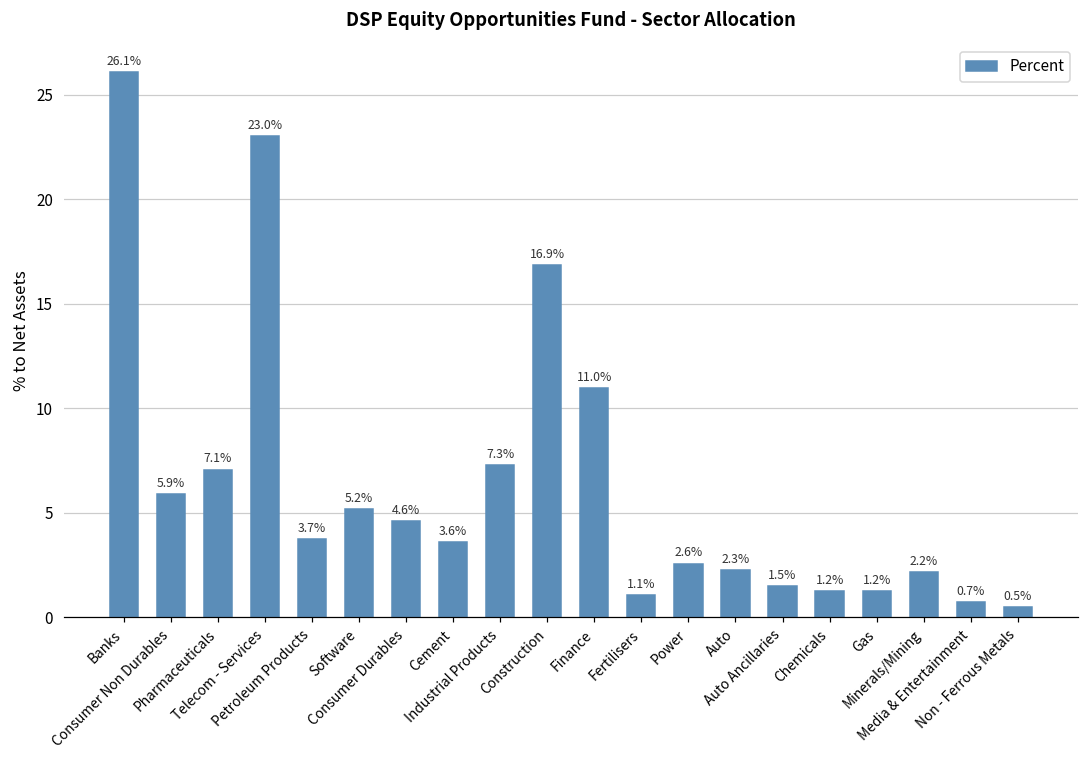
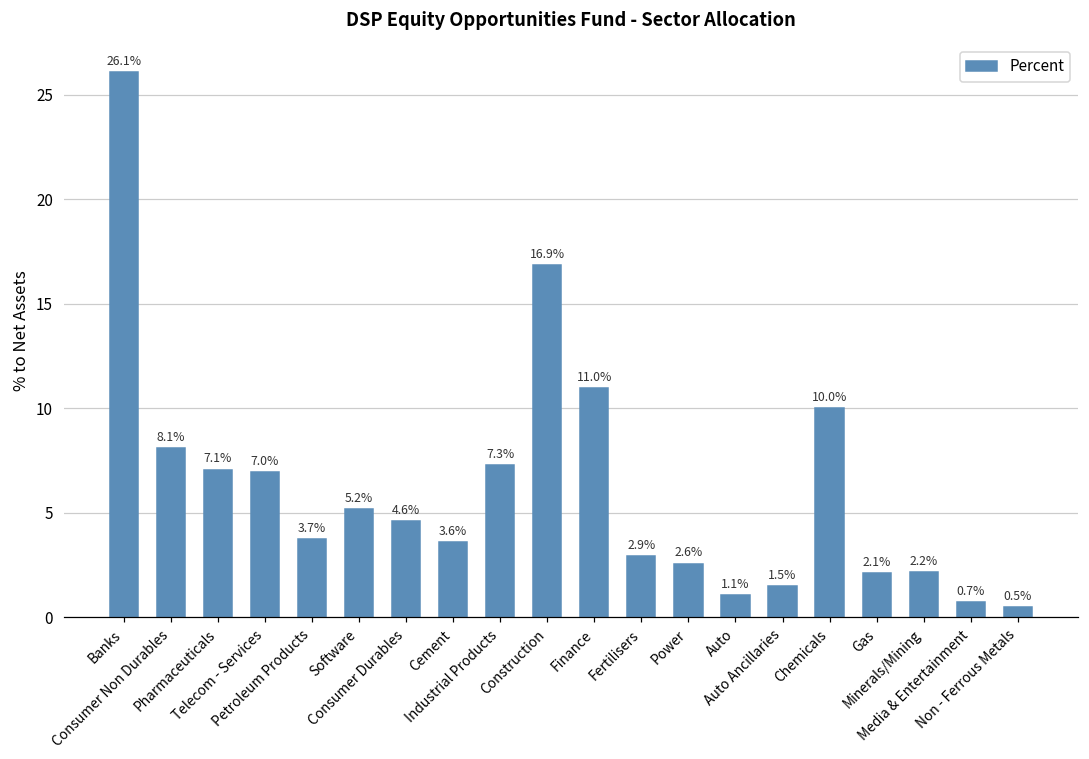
  {
    "Banks": "26.1%",
-   "Consumer Non Durables": "5.9%",
+   "Consumer Non Durables": "8.1%",
    "Pharmaceuticals": "7.1%",
-   "Telecom - Services": "23.0%",
+   "Telecom - Services": "7.0%",
    "Petroleum Products": "3.7%",
    "Software": "5.2%",
    "Consumer Durables": "4.6%",
    "Cement": "3.6%",
    "Industrial Products": "7.3%",
    "Construction": "16.9%",
    "Finance": "11.0%",
-   "Fertilisers": "1.1%",
+   "Fertilisers": "2.9%",
    "Power": "2.6%",
-   "Auto": "2.3%",
+   "Auto": "1.1%",
    "Auto Ancillaries": "1.5%",
-   "Chemicals": "1.2%",
-   "Gas": "1.2%",
+   "Chemicals": "10.0%",
+   "Gas": "2.1%",
    "Minerals/Mining": "2.2%",
    "Media & Entertainment": "0.7%",
    "Non - Ferrous Metals": "0.5%"
  }
